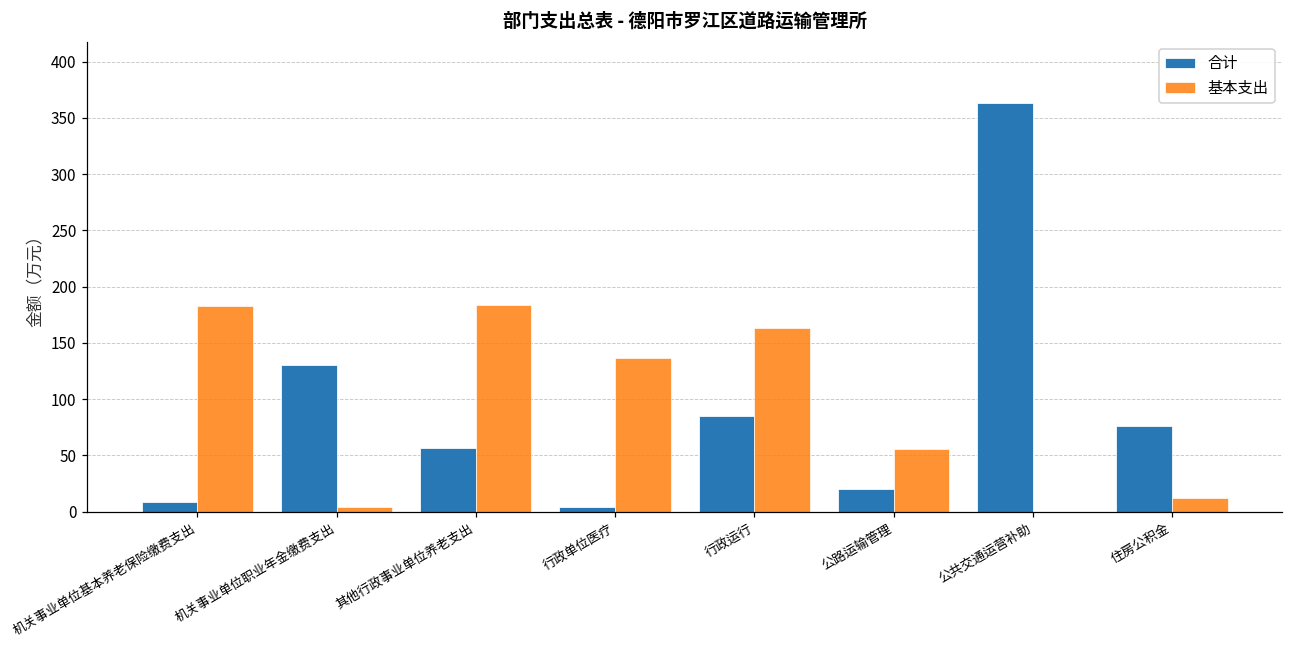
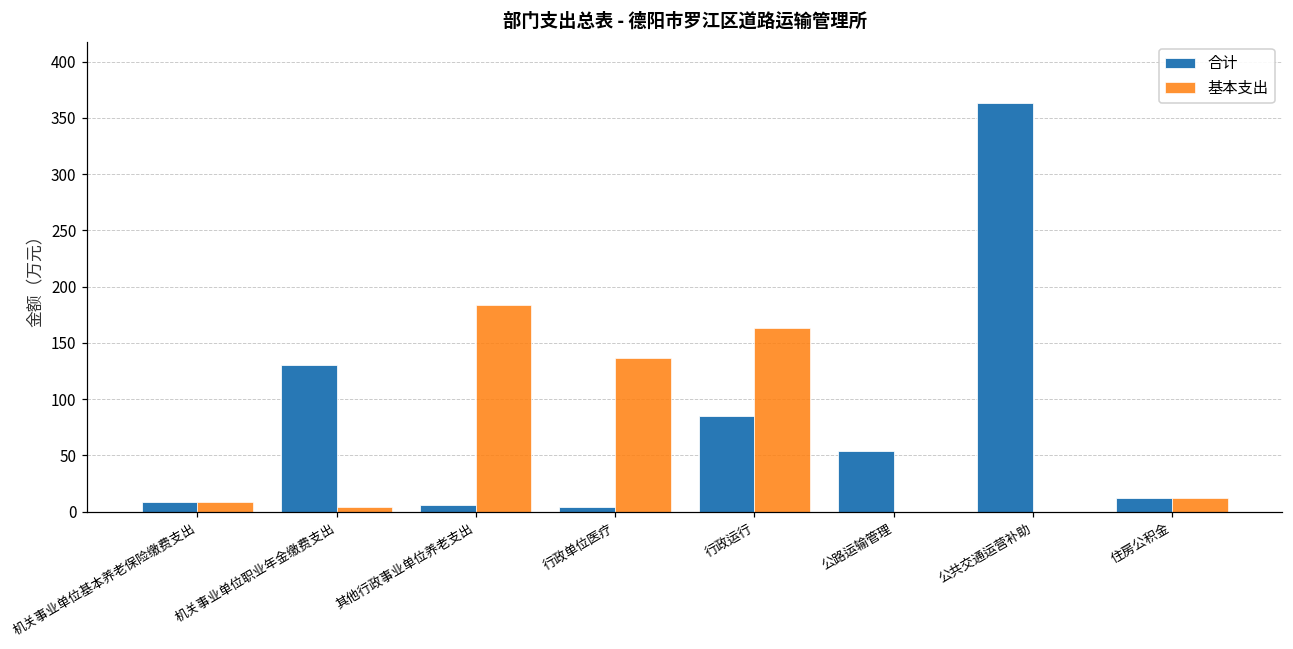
  {
    "合计": {
      "机关事业单位基本养老保险缴费支出": 9,
      "机关事业单位职业年金缴费支出": 130,
-     "其他行政事业单位养老支出": 57,
+     "其他行政事业单位养老支出": 6,
      "行政单位医疗": 4,
      "行政运行": 85,
-     "公路运输管理": 20,
+     "公路运输管理": 54,
      "公共交通运营补助": 363,
-     "住房公积金": 76
+     "住房公积金": 12
    },
    "基本支出": {
-     "机关事业单位基本养老保险缴费支出": 182,
+     "机关事业单位基本养老保险缴费支出": 9,
      "机关事业单位职业年金缴费支出": 4,
      "其他行政事业单位养老支出": 184,
      "行政单位医疗": 137,
      "行政运行": 164,
-     "公路运输管理": 56,
+     "公路运输管理": 0,
      "公共交通运营补助": 0,
      "住房公积金": 12
    }
  }
